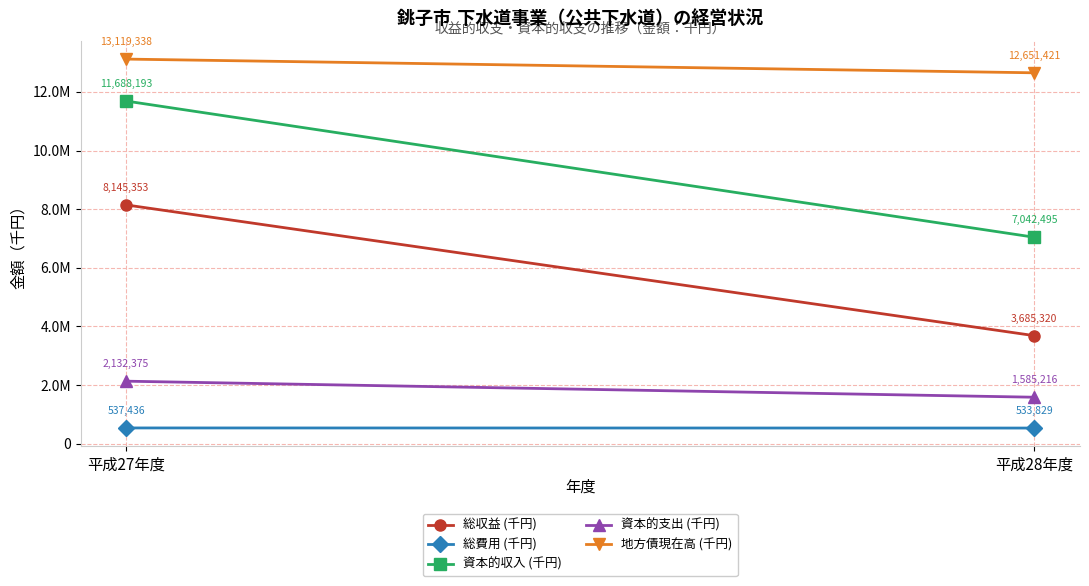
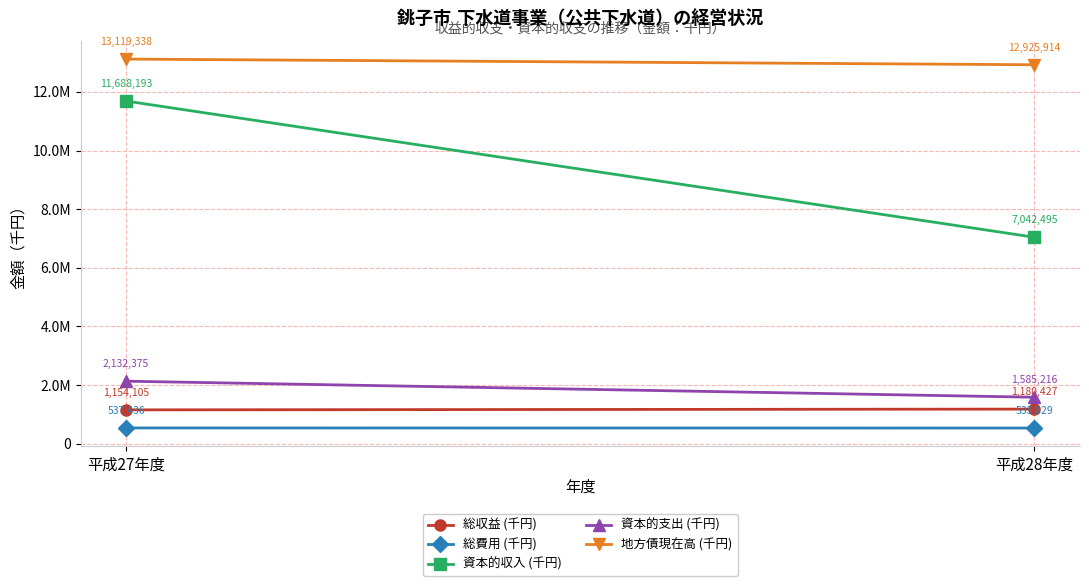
  {
    "総収益 (千円)": {
-     "平成27年度": "8,145,353",
-     "平成28年度": "3,685,320"
+     "平成27年度": "1,154,105",
+     "平成28年度": "1,180,427"
    },
    "資本的収入 (千円)": {
      "平成27年度": "11,688,193",
      "平成28年度": "7,042,495"
    },
    "資本的支出 (千円)": {
      "平成27年度": "2,132,375",
      "平成28年度": "1,585,216"
    },
    "地方債現在高 (千円)": {
      "平成27年度": "13,119,338",
-     "平成28年度": "12,651,421"
+     "平成28年度": "12,925,914"
    }
  }
